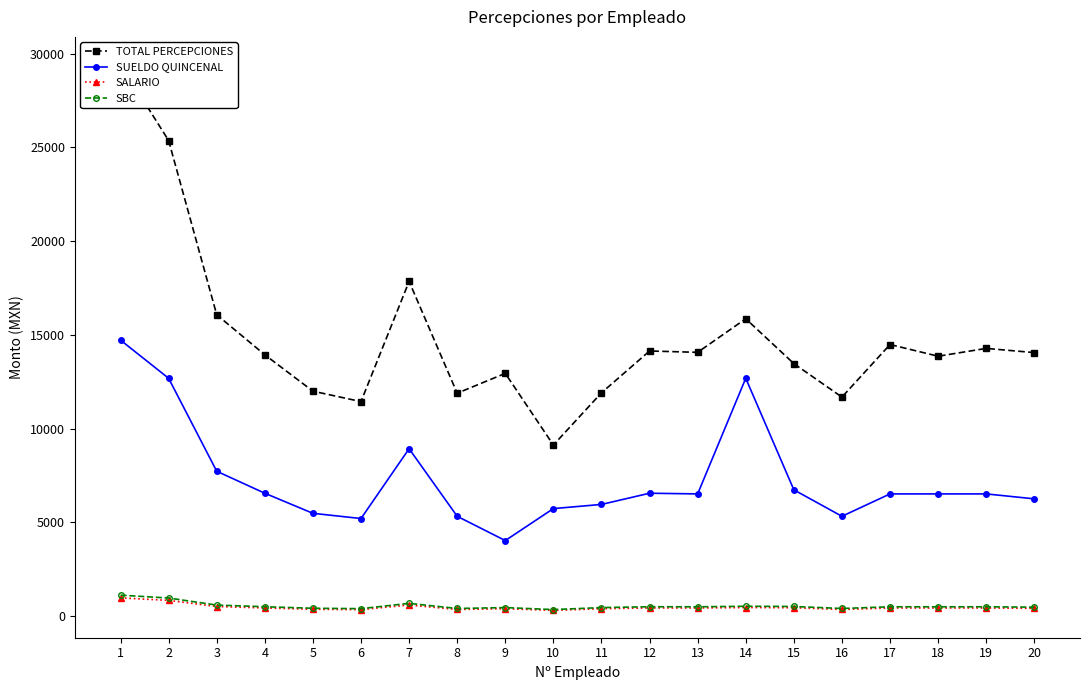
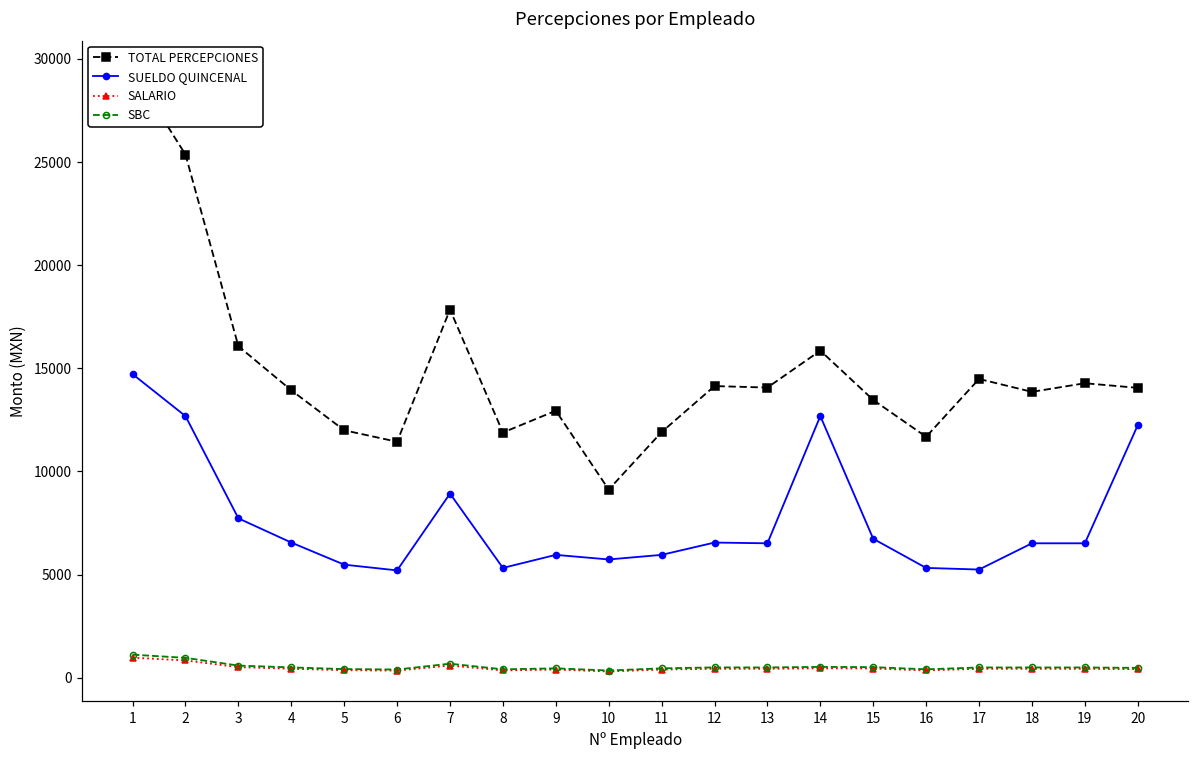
  {
    "TOTAL PERCEPCIONES": {
      "2": 25400,
      "3": 16100,
      "4": 13900,
      "5": 12000,
      "6": 11400,
      "7": 17800,
      "8": 11900,
      "9": 12900,
      "10": 9100,
      "11": 11900,
      "12": 14100,
      "13": 14100,
      "14": 15900,
      "15": 13500,
      "16": 11700,
      "17": 14500,
      "18": 13900,
      "19": 14300,
      "20": 14100
    },
    "SUELDO QUINCENAL": {
      "1": 14700,
      "2": 12700,
      "3": 7700,
      "4": 6500,
      "5": 5500,
      "6": 5200,
      "7": 8900,
      "8": 5300,
-     "9": 4000,
+     "9": 6000,
      "10": 5700,
      "11": 6000,
      "12": 6500,
      "13": 6500,
      "14": 12700,
      "15": 6700,
      "16": 5300,
-     "17": 6500,
+     "17": 5200,
      "18": 6500,
      "19": 6500,
-     "20": 6300
+     "20": 12200
    },
    "SALARIO": {
      "1": 1000
    },
    "SBC": {
      "1": 1100
    }
  }
